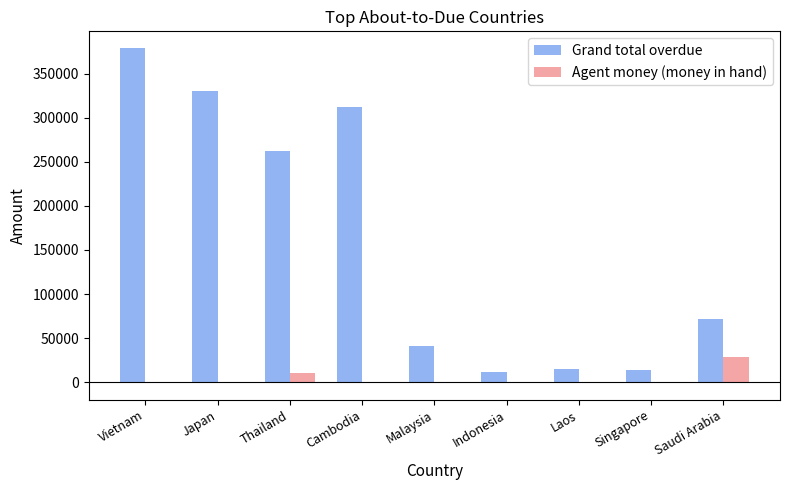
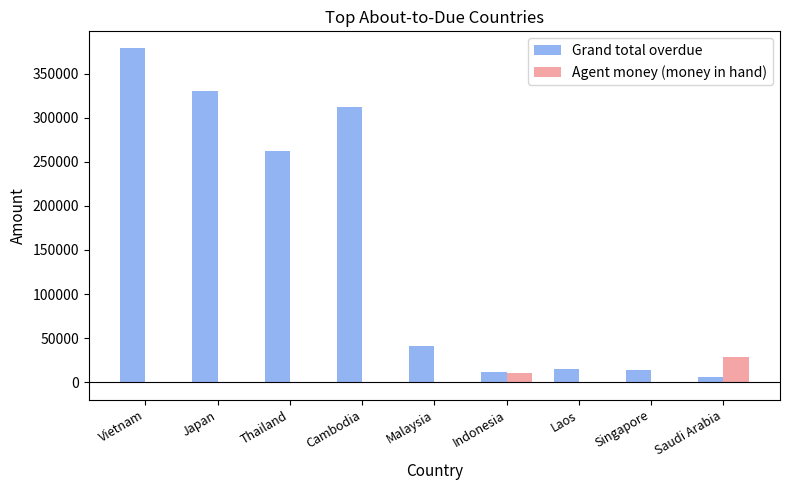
  {
    "Grand total overdue": {
      "Vietnam": 380000,
      "Japan": 330000,
      "Thailand": 260000,
      "Cambodia": 310000,
      "Malaysia": 40000,
      "Indonesia": 10000,
      "Laos": 20000,
      "Singapore": 10000,
-     "Saudi Arabia": 70000
+     "Saudi Arabia": 10000
    },
    "Agent money (money in hand)": {
      "Japan": 0,
-     "Thailand": 10000,
+     "Thailand": 0,
      "Cambodia": 0,
      "Malaysia": 0,
-     "Indonesia": 0,
+     "Indonesia": 10000,
      "Laos": 0,
      "Singapore": 0,
      "Saudi Arabia": 30000
    }
  }
